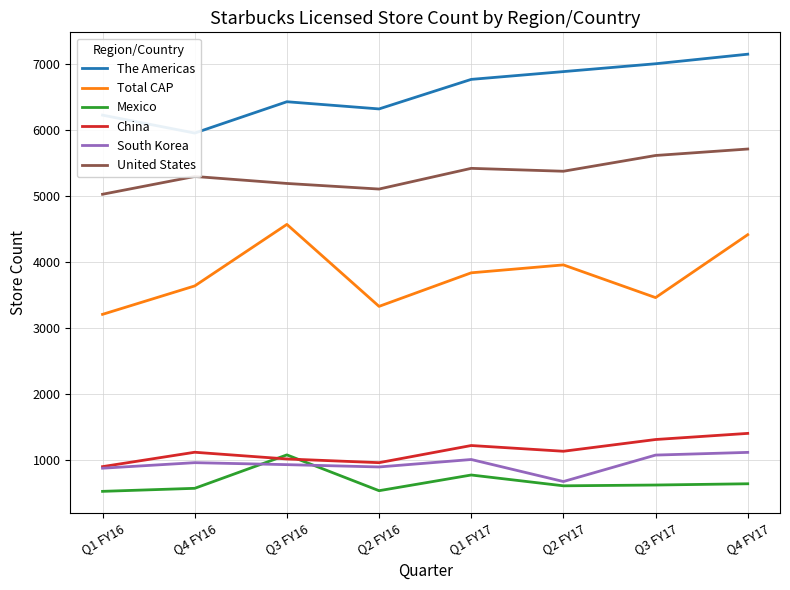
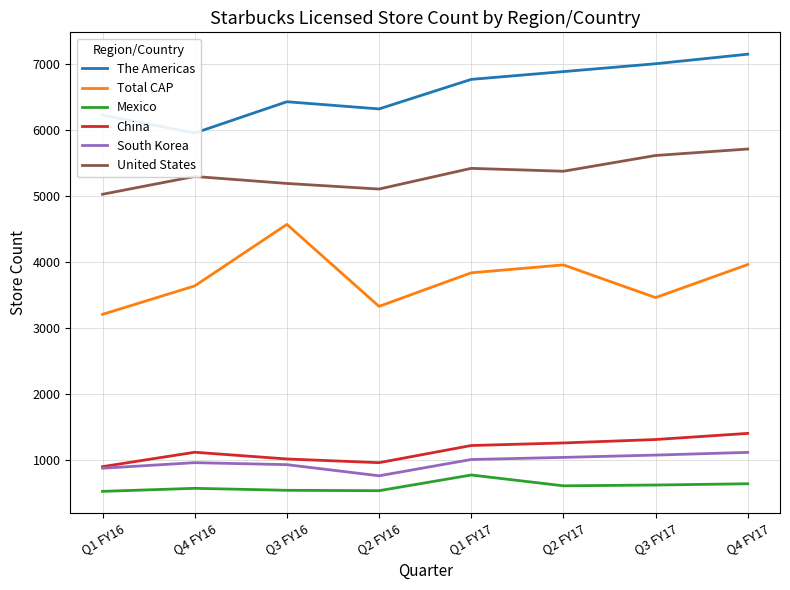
  {
    "The Americas": {
      "Q3 FY16": 6400,
      "Q2 FY16": 6300,
      "Q1 FY17": 6800,
      "Q2 FY17": 6900,
      "Q3 FY17": 7000,
      "Q4 FY17": 7100
    },
    "Total CAP": {
      "Q1 FY16": 3200,
      "Q4 FY16": 3600,
      "Q3 FY16": 4600,
      "Q2 FY16": 3300,
      "Q1 FY17": 3800,
      "Q2 FY17": 4000,
      "Q3 FY17": 3500,
-     "Q4 FY17": 4400
+     "Q4 FY17": 4000
    },
    "Mexico": {
      "Q1 FY16": 500,
      "Q4 FY16": 600,
-     "Q3 FY16": 1100,
+     "Q3 FY16": 500,
      "Q2 FY16": 500,
      "Q1 FY17": 800,
      "Q2 FY17": 600,
      "Q3 FY17": 600,
      "Q4 FY17": 600
    },
    "China": {
      "Q4 FY16": 1100,
      "Q3 FY16": 1000,
      "Q2 FY16": 1000,
      "Q1 FY17": 1200,
-     "Q2 FY17": 1100,
+     "Q2 FY17": 1300,
      "Q3 FY17": 1300,
      "Q4 FY17": 1400
    },
    "South Korea": {
      "Q4 FY16": 1000,
      "Q3 FY16": 900,
-     "Q2 FY16": 900,
+     "Q2 FY16": 800,
      "Q1 FY17": 1000,
-     "Q2 FY17": 700,
+     "Q2 FY17": 1000,
      "Q3 FY17": 1100,
      "Q4 FY17": 1100
    },
    "United States": {
      "Q1 FY16": 5000,
      "Q3 FY16": 5200,
      "Q2 FY16": 5100,
      "Q1 FY17": 5400,
      "Q2 FY17": 5400,
      "Q3 FY17": 5600,
      "Q4 FY17": 5700
    }
  }
